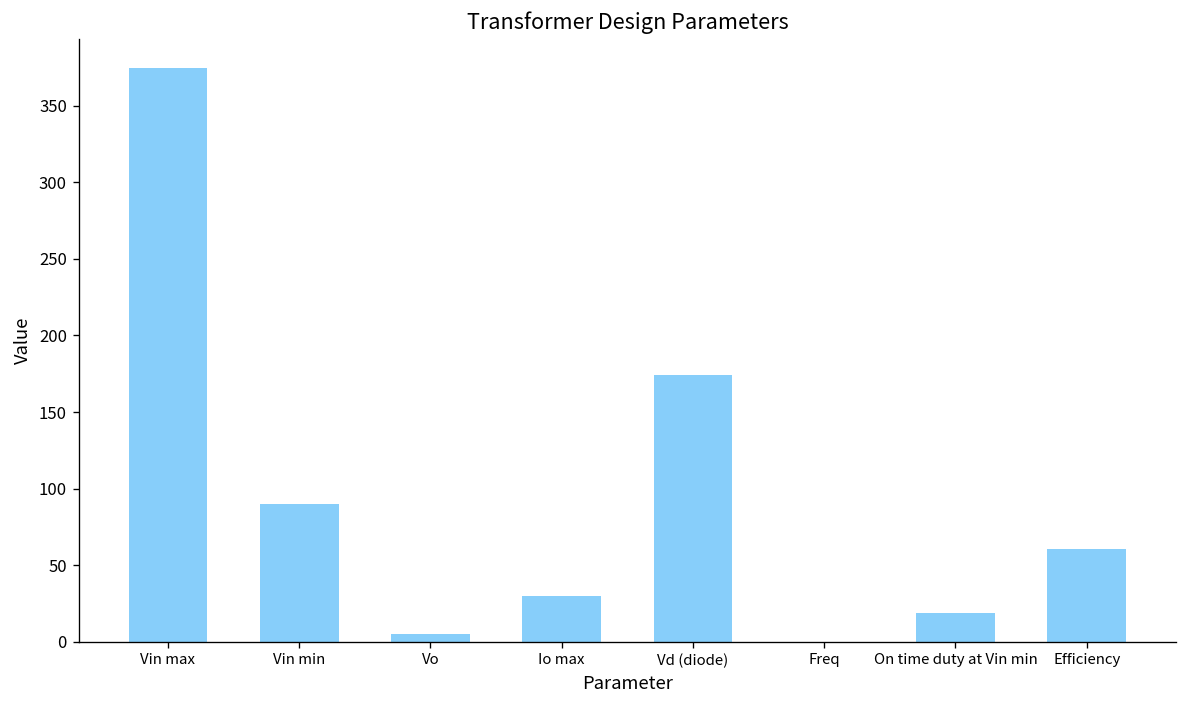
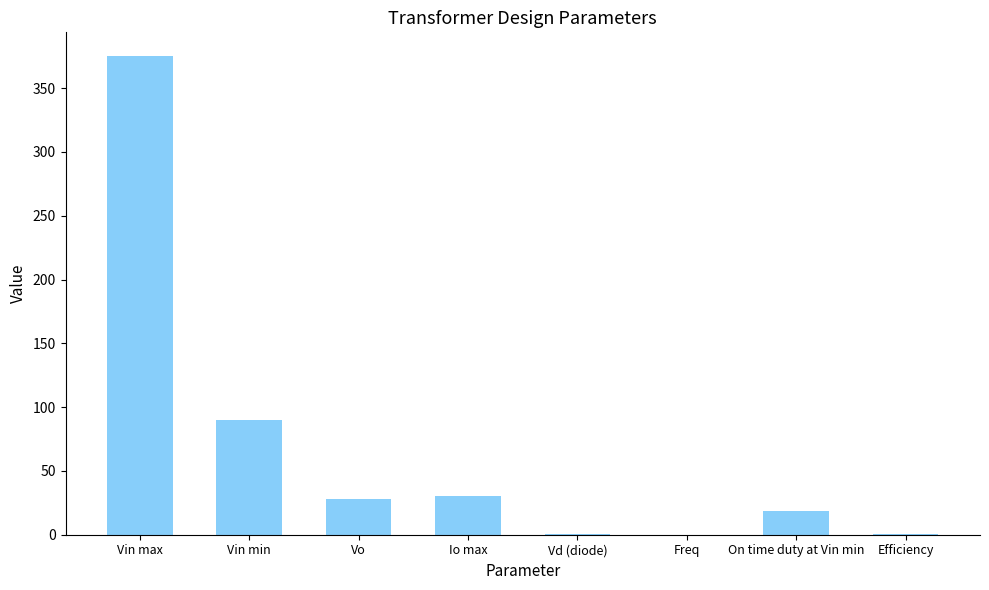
  {
    "Vin max": 375,
    "Vin min": 90,
-   "Vo": 5,
+   "Vo": 28,
    "Io max": 30,
-   "Vd (diode)": 174,
+   "Vd (diode)": 1,
    "On time duty at Vin min": 18,
-   "Efficiency": 61
+   "Efficiency": 1
  }
